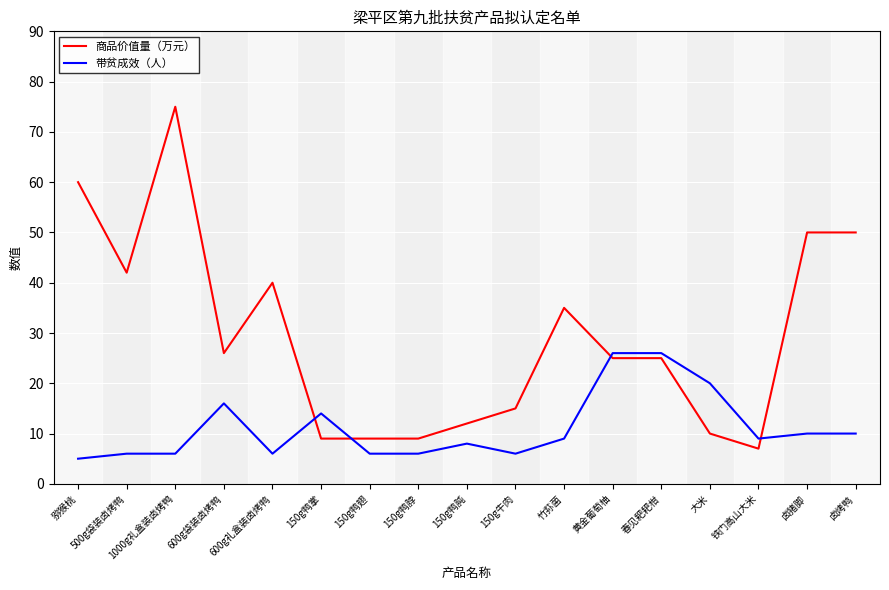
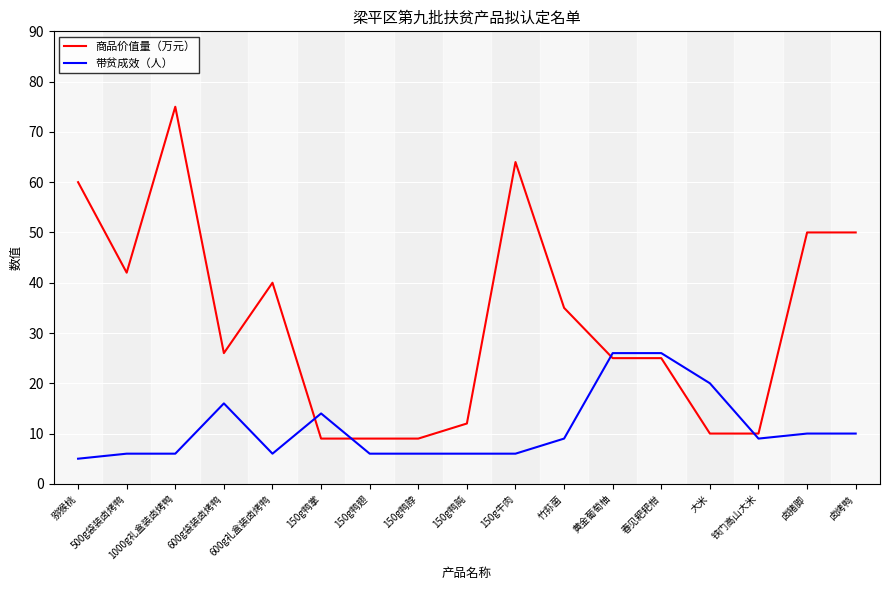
  {
    "商品价值量（万元）": {
      "猕猴桃": 60,
      "500g袋装卤烤鸭": 42,
      "1000g礼盒装卤烤鸭": 75,
      "600g袋装卤烤鸭": 26,
      "600g礼盒装卤烤鸭": 40,
      "150g鸭掌": 9,
      "150g鸭翅": 9,
      "150g鸭脖": 9,
      "150g鸭肫": 12,
-     "150g牛肉": 15,
+     "150g牛肉": 64,
      "竹荪菌": 35,
      "黄金葡萄柚": 25,
      "春见耙耙柑": 25,
      "大米": 10,
-     "铁门高山大米": 7,
+     "铁门高山大米": 10,
      "卤猪脚": 50,
      "卤烤鸭": 50
    },
    "带贫成效（人）": {
      "猕猴桃": 5,
      "500g袋装卤烤鸭": 6,
      "1000g礼盒装卤烤鸭": 6,
      "600g袋装卤烤鸭": 16,
      "600g礼盒装卤烤鸭": 6,
      "150g鸭掌": 14,
      "150g鸭翅": 6,
      "150g鸭脖": 6,
-     "150g鸭肫": 8,
+     "150g鸭肫": 6,
      "150g牛肉": 6,
      "竹荪菌": 9,
      "黄金葡萄柚": 26,
      "春见耙耙柑": 26,
      "大米": 20,
      "铁门高山大米": 9,
      "卤猪脚": 10,
      "卤烤鸭": 10
    }
  }
